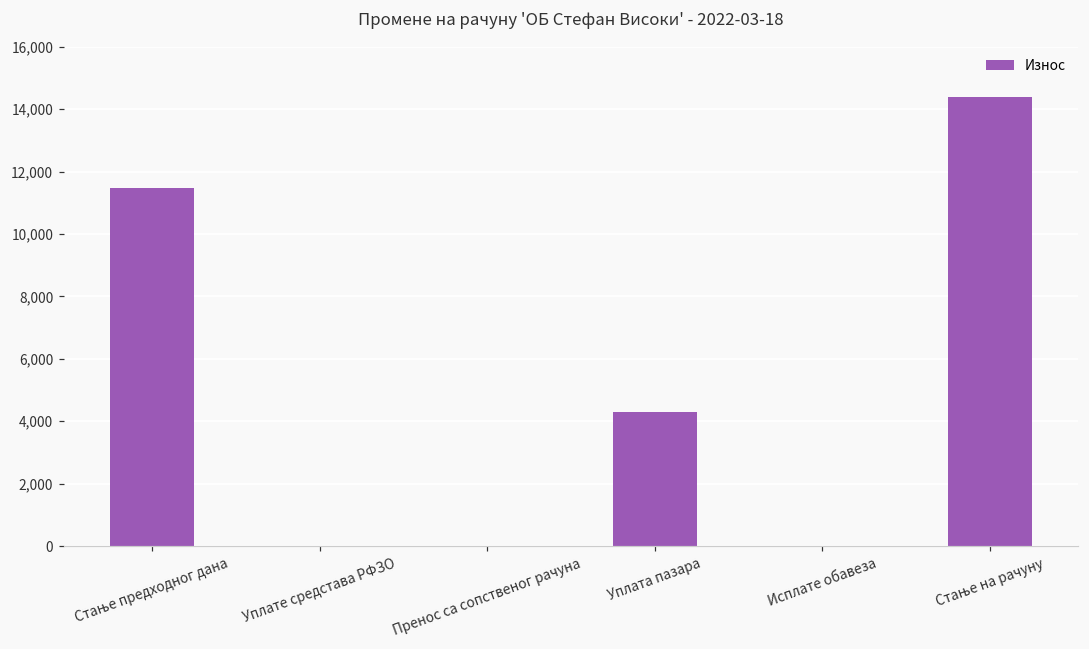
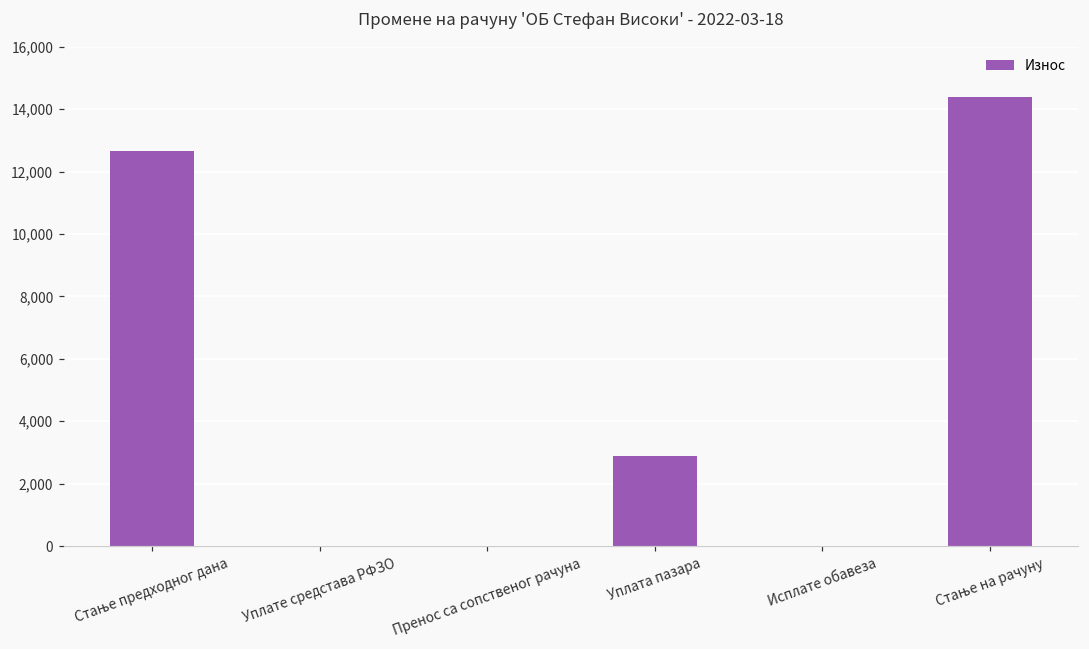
  {
-   "Стање предходног дана": "11,500",
+   "Стање предходног дана": "12,600",
    "Уплате средстава РФЗО": "0",
    "Пренос са сопственог рачуна": "0",
-   "Уплата пазара": "4,300",
+   "Уплата пазара": "2,900",
    "Исплате обавеза": "0",
    "Стање на рачуну": "14,400"
  }
